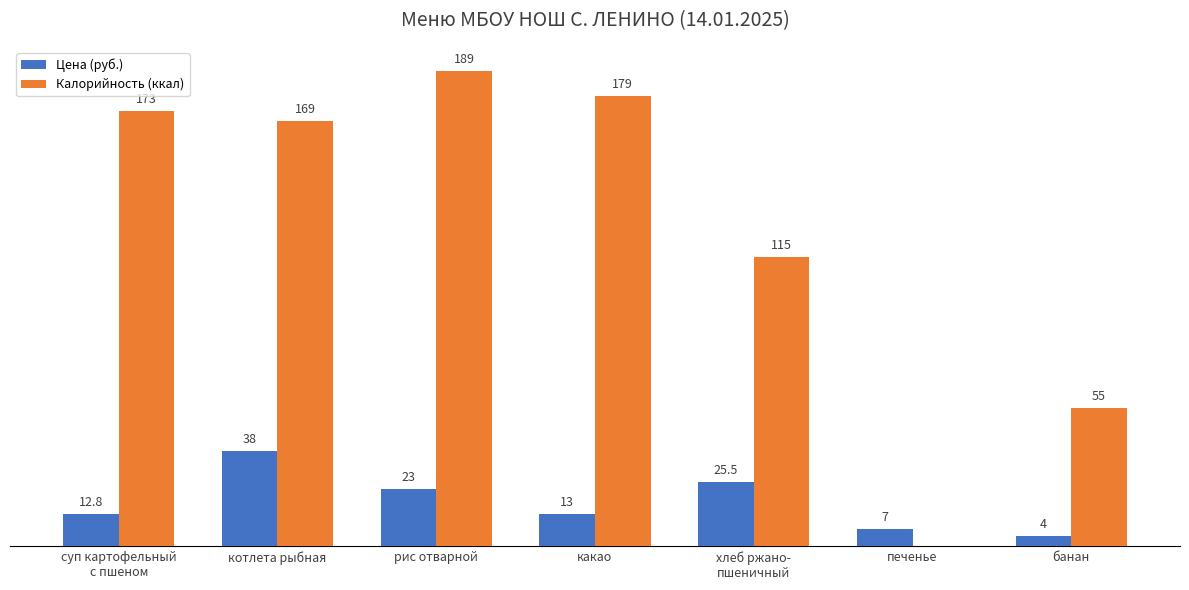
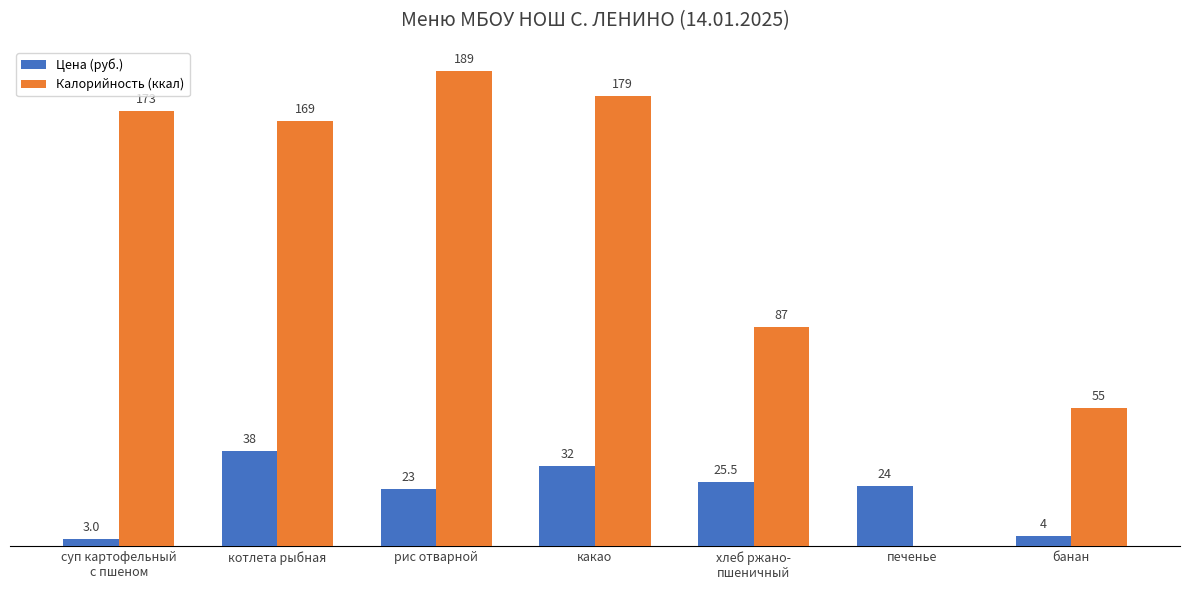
  {
    "Цена (руб.)": {
-     "суп картофельный с пшеном": 12.8,
+     "суп картофельный с пшеном": 3.0,
      "котлета рыбная": 38,
      "рис отварной": 23,
-     "какао": 13,
+     "какао": 32,
      "хлеб ржано- пшеничный": 25.5,
-     "печенье": 7,
+     "печенье": 24,
      "банан": 4
    },
    "Калорийность (ккал)": {
      "котлета рыбная": 169,
      "рис отварной": 189,
      "какао": 179,
-     "хлеб ржано- пшеничный": 115,
+     "хлеб ржано- пшеничный": 87,
      "банан": 55
    }
  }
